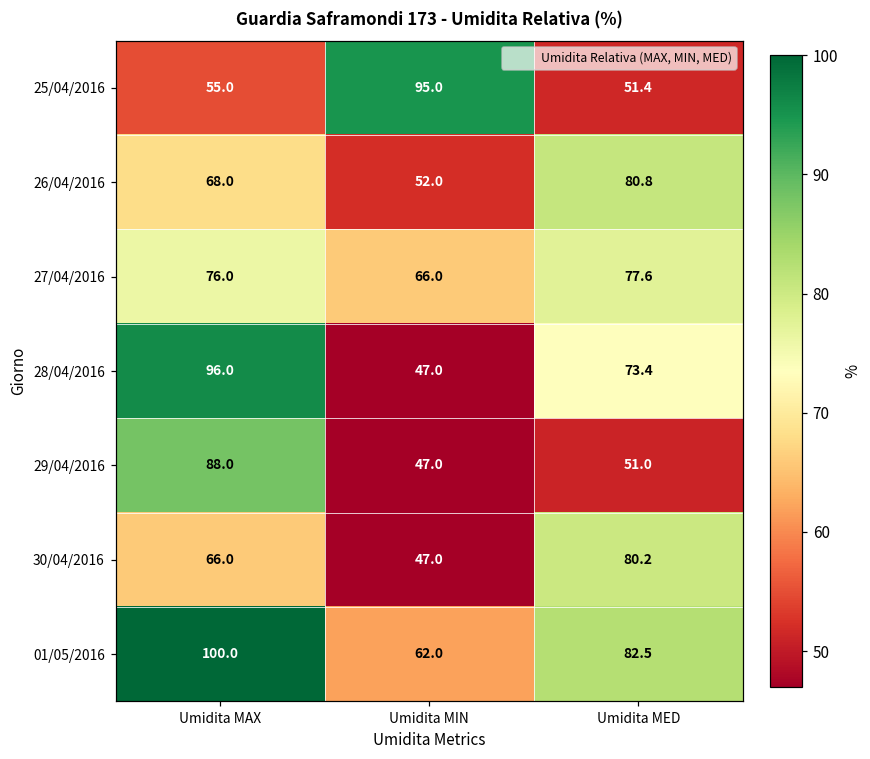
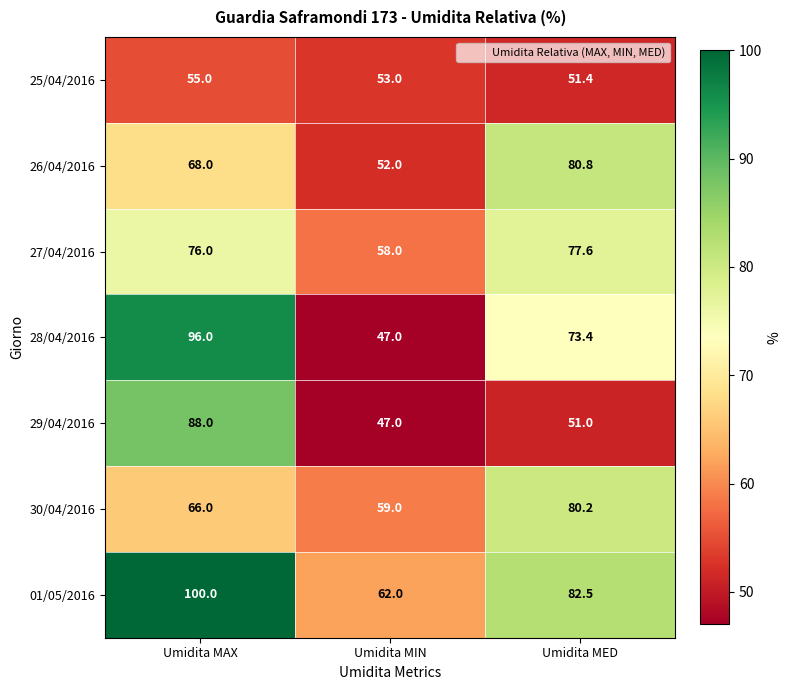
  {
    "25/04/2016": {
      "Umidita MAX": 55.0,
-     "Umidita MIN": 95.0,
+     "Umidita MIN": 53.0,
      "Umidita MED": 51.4
    },
    "26/04/2016": {
      "Umidita MAX": 68.0,
      "Umidita MIN": 52.0,
      "Umidita MED": 80.8
    },
    "27/04/2016": {
      "Umidita MAX": 76.0,
-     "Umidita MIN": 66.0,
+     "Umidita MIN": 58.0,
      "Umidita MED": 77.6
    },
    "28/04/2016": {
      "Umidita MAX": 96.0,
      "Umidita MIN": 47.0,
      "Umidita MED": 73.4
    },
    "29/04/2016": {
      "Umidita MAX": 88.0,
      "Umidita MIN": 47.0,
      "Umidita MED": 51.0
    },
    "30/04/2016": {
      "Umidita MAX": 66.0,
-     "Umidita MIN": 47.0,
+     "Umidita MIN": 59.0,
      "Umidita MED": 80.2
    },
    "01/05/2016": {
      "Umidita MAX": 100.0,
      "Umidita MIN": 62.0,
      "Umidita MED": 82.5
    }
  }
